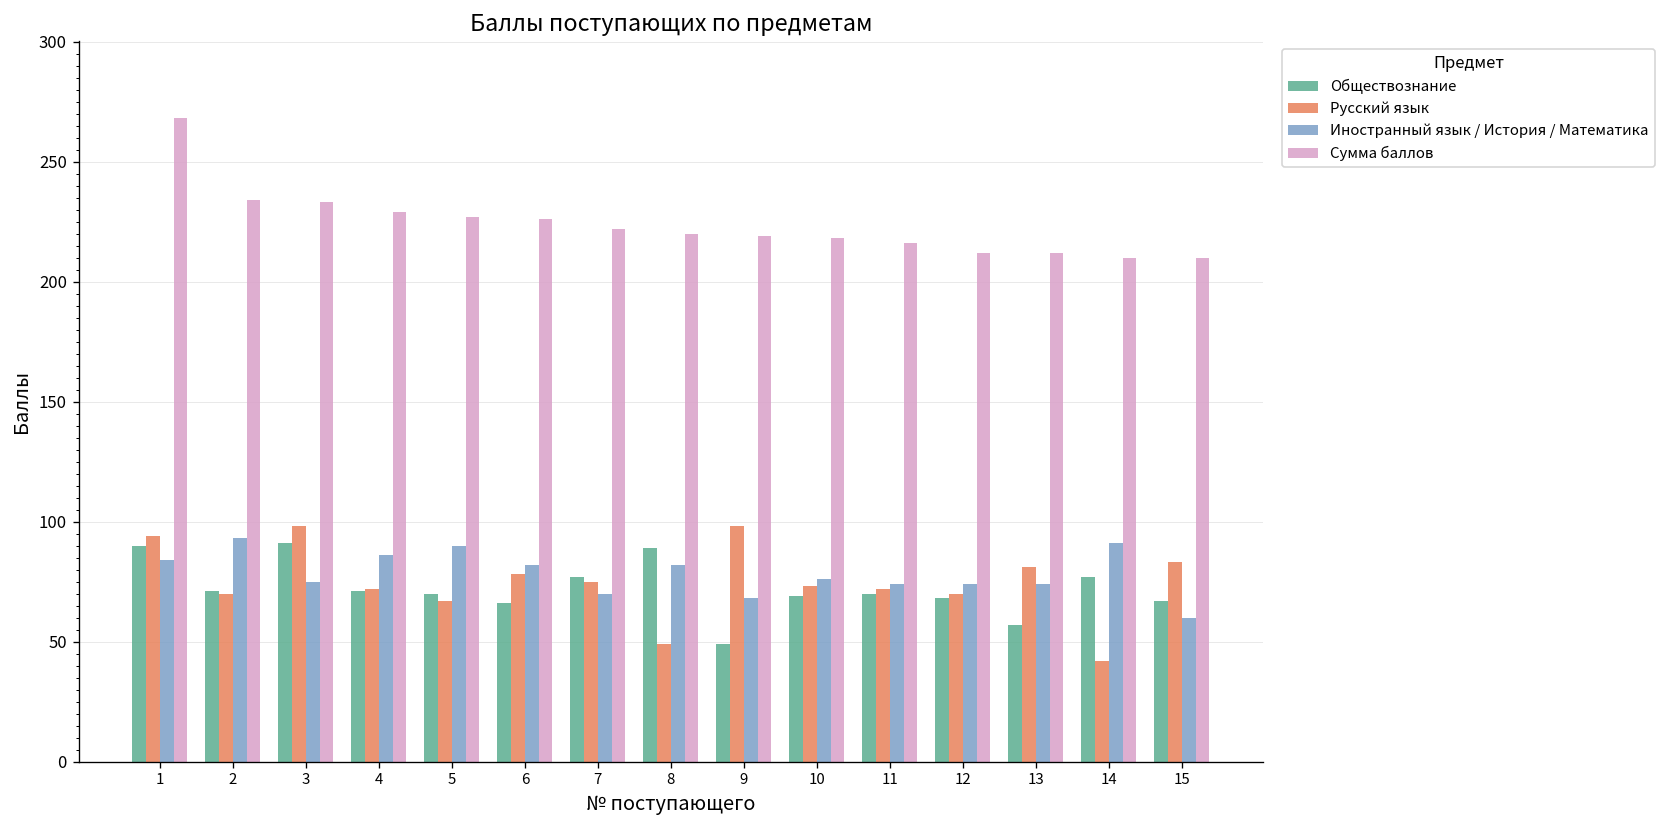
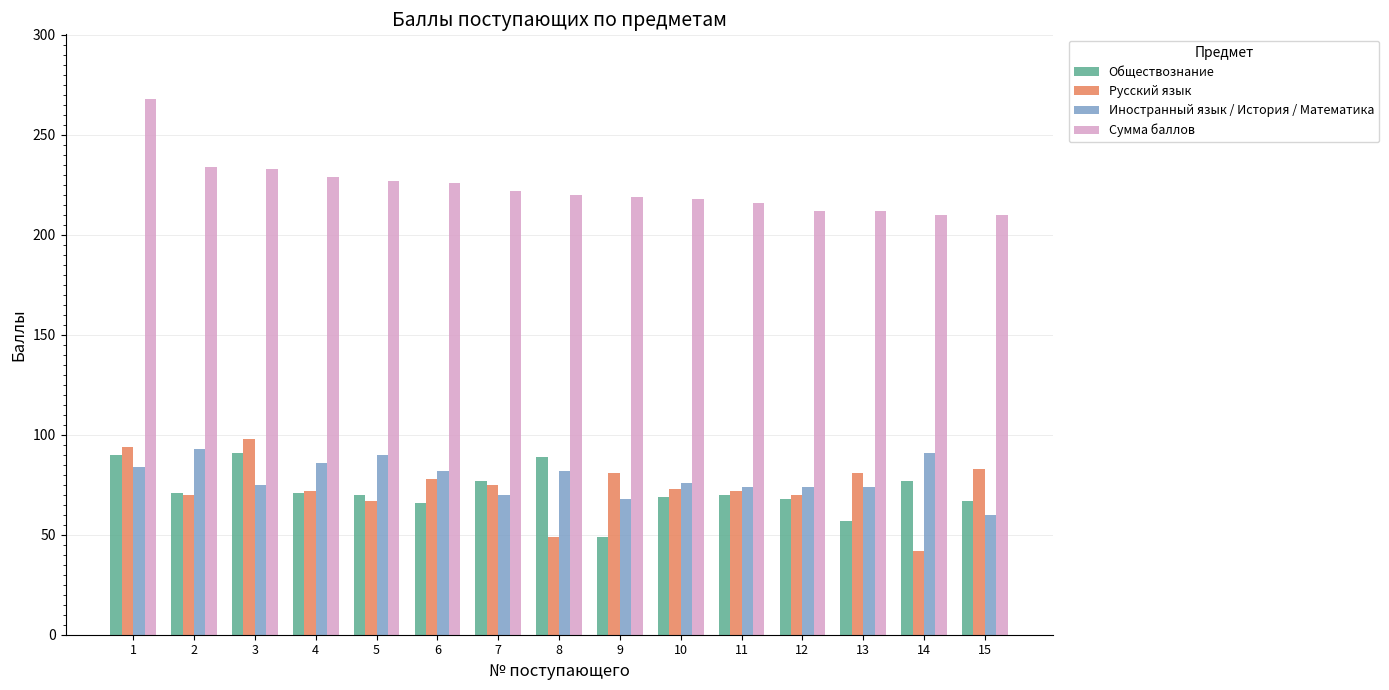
  {
    "Обществознание": {
      "1": 90,
      "2": 71,
      "3": 91,
      "4": 71,
      "5": 70,
      "6": 66,
      "7": 77,
      "8": 89,
      "9": 49,
      "10": 69,
      "11": 70,
      "12": 68,
      "13": 57,
      "14": 77,
      "15": 67
    },
    "Русский язык": {
      "1": 94,
      "2": 70,
      "3": 98,
      "4": 72,
      "5": 67,
      "6": 78,
      "7": 75,
      "8": 49,
-     "9": 98,
+     "9": 81,
      "10": 73,
      "11": 72,
      "12": 70,
      "13": 81,
      "14": 42,
      "15": 83
    },
    "Иностранный язык / История / Математика": {
      "1": 84,
      "2": 93,
      "3": 75,
      "4": 86,
      "5": 90,
      "6": 82,
      "7": 70,
      "8": 82,
      "9": 68,
      "10": 76,
      "11": 74,
      "12": 74,
      "13": 74,
      "14": 91,
      "15": 60
    },
    "Сумма баллов": {
      "1": 268,
      "2": 234,
      "3": 233,
      "4": 229,
      "5": 227,
      "6": 226,
      "7": 222,
      "8": 220,
      "9": 219,
      "10": 218,
      "11": 216,
      "12": 212,
      "13": 212,
      "14": 210,
      "15": 210
    }
  }
